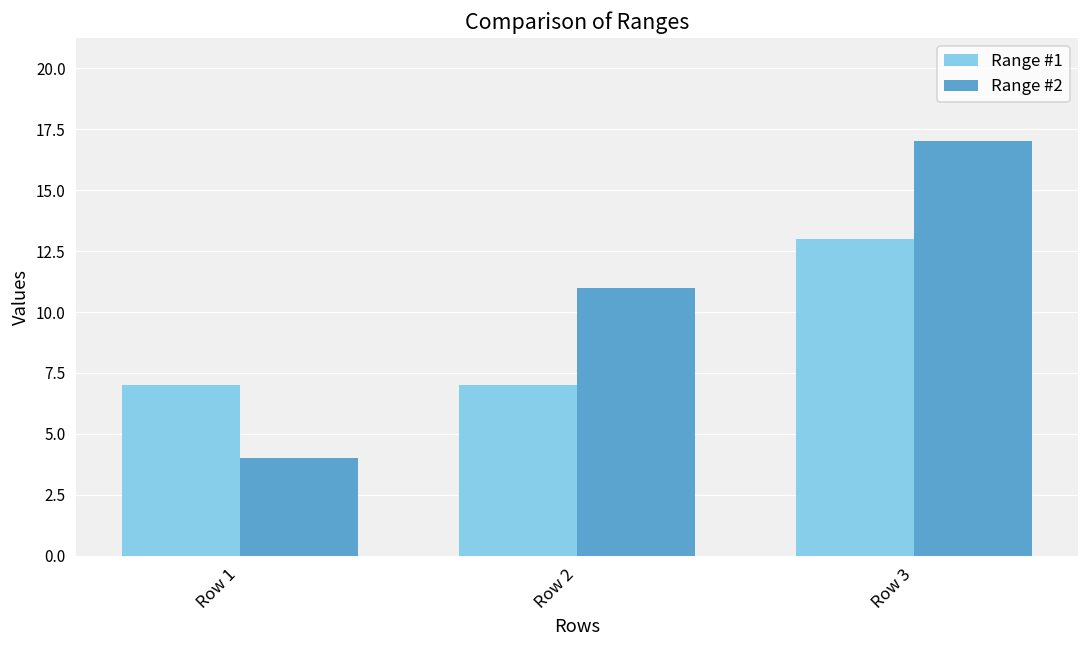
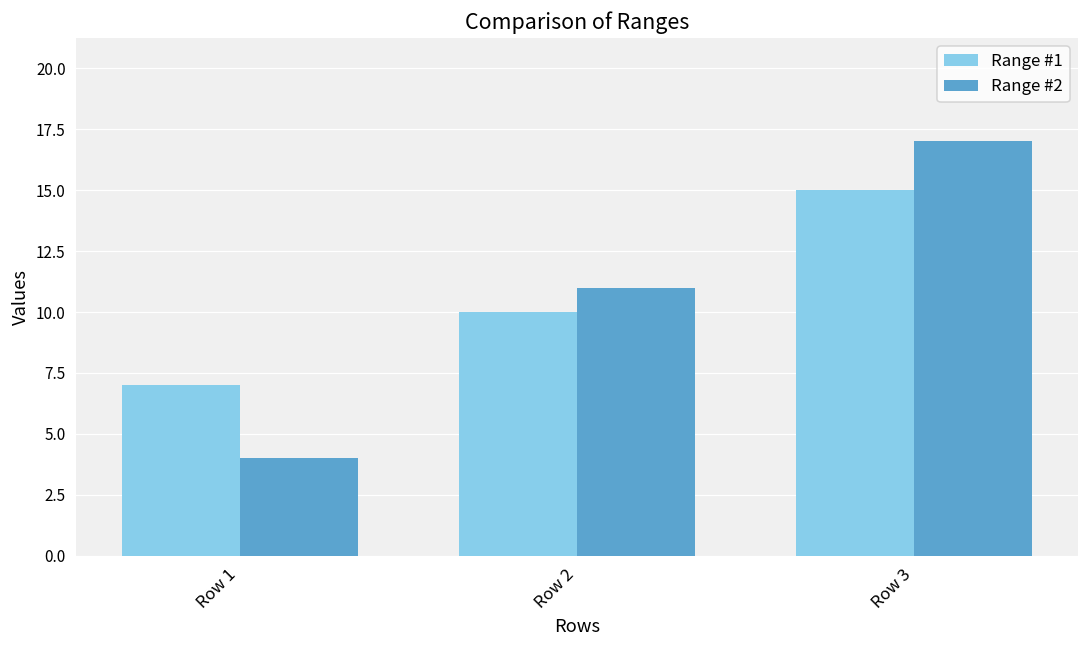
  {
    "Range #1": {
      "Row 1": 7,
-     "Row 2": 7,
-     "Row 3": 13
+     "Row 2": 10,
+     "Row 3": 15
    },
    "Range #2": {
      "Row 1": 4,
      "Row 2": 11,
      "Row 3": 17
    }
  }
